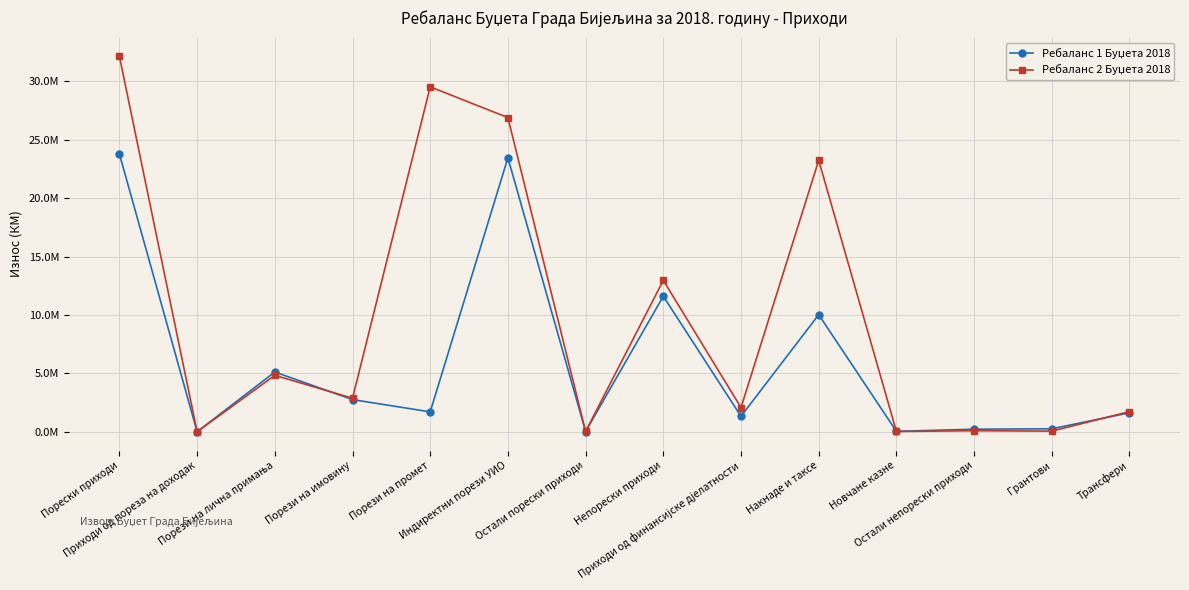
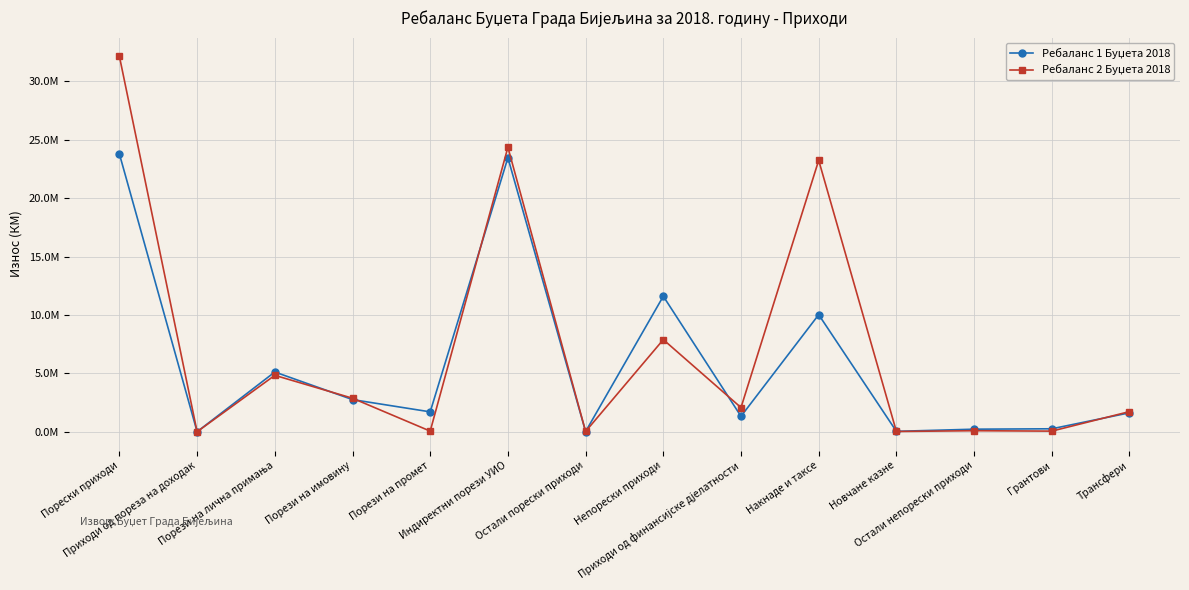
  {
    "Ребаланс 1 Буџета 2018": {
      "Порески приходи": 23800000,
      "Порези на лична примања": 5100000,
      "Порези на промет": 1700000,
      "Индиректни порези УИО": 23500000,
      "Непорески приходи": 11600000,
      "Приходи од финансијске дјелатности": 1300000,
      "Накнаде и таксе": 10000000
    },
    "Ребаланс 2 Буџета 2018": {
      "Порески приходи": 32100000,
      "Порези на лична примања": 4800000,
-     "Порези на промет": 29500000,
-     "Индиректни порези УИО": 26900000,
-     "Непорески приходи": 13000000,
+     "Порези на промет": 100000,
+     "Индиректни порези УИО": 24400000,
+     "Непорески приходи": 7900000,
      "Приходи од финансијске дјелатности": 2100000,
      "Накнаде и таксе": 23200000
    }
  }
